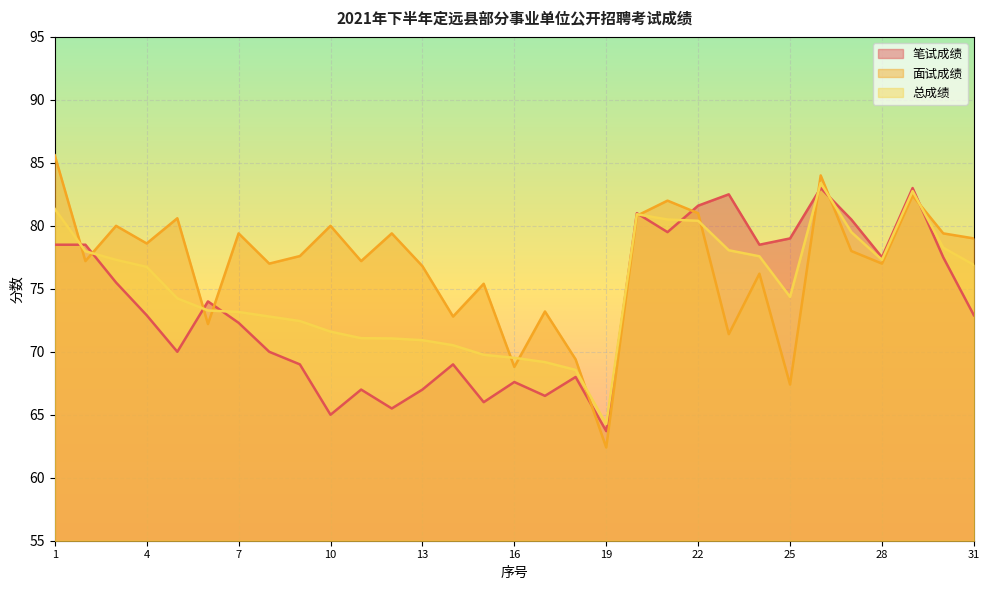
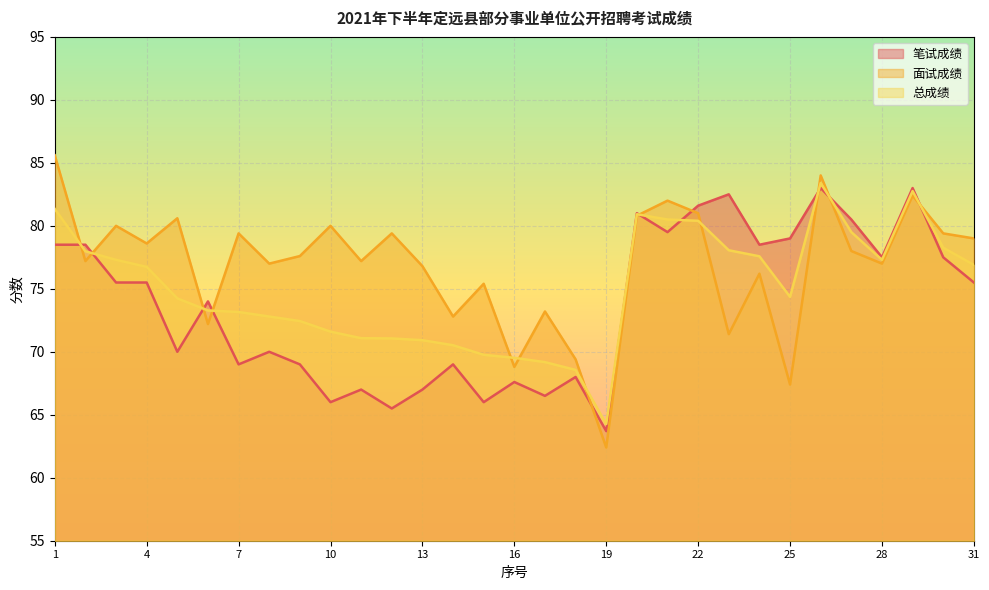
  {
    "笔试成绩": {
      "1": 78.5,
-     "4": 72.9,
-     "7": 72.3,
-     "10": 65,
+     "4": 75.5,
+     "7": 69.0,
+     "10": 66,
      "13": 67.0,
      "16": 67.6,
      "19": 63.7,
      "22": 81.6,
      "25": 79.0,
-     "31": 72.9
+     "31": 75.5
    }
  }
